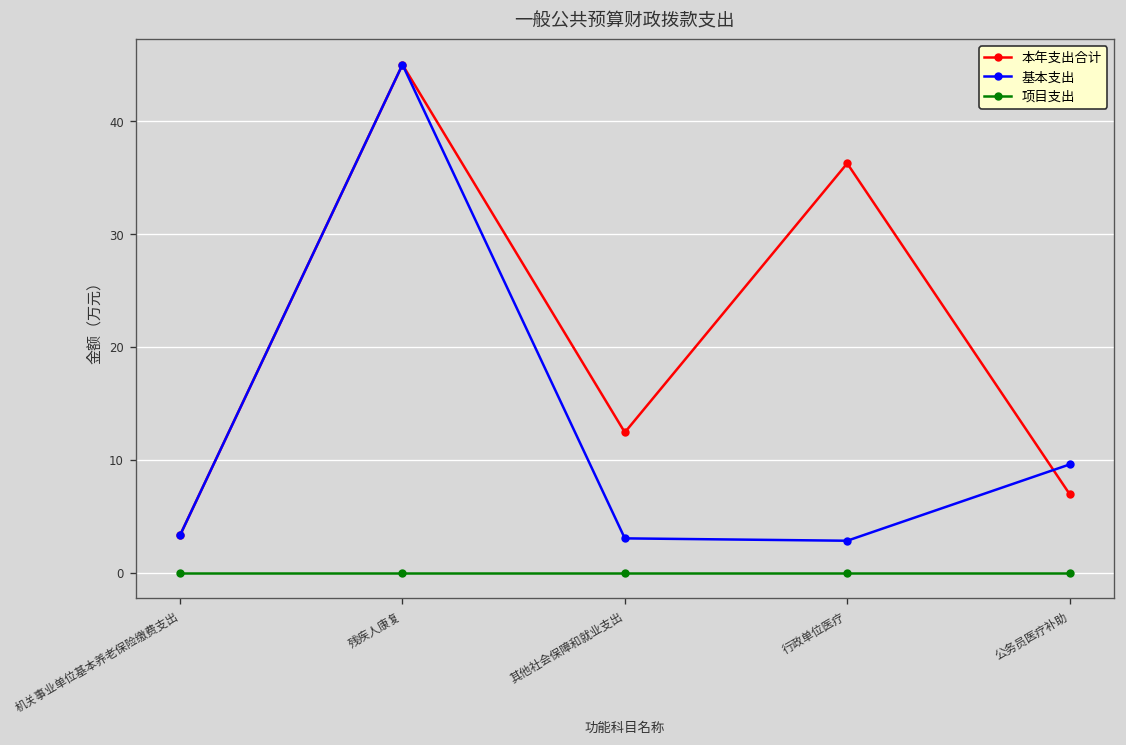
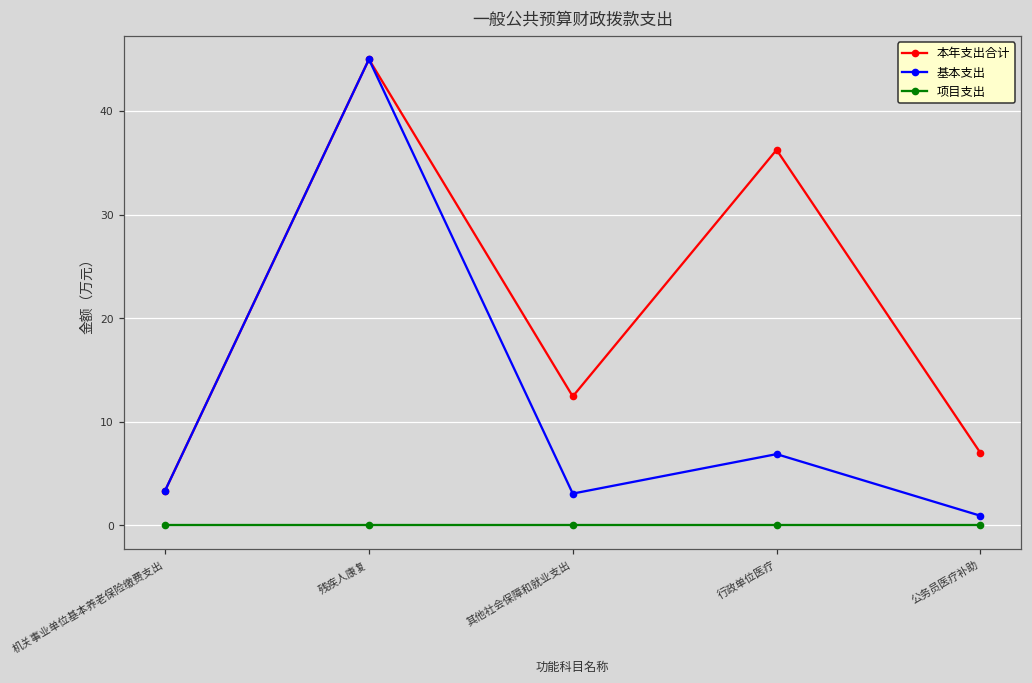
  {
    "本年支出合计": {
      "其他社会保障和就业支出": 12,
      "行政单位医疗": 36,
      "公务员医疗补助": 7
    },
    "基本支出": {
      "其他社会保障和就业支出": 3,
-     "行政单位医疗": 3,
-     "公务员医疗补助": 10
+     "行政单位医疗": 7,
+     "公务员医疗补助": 1
    },
    "项目支出": {
      "机关事业单位基本养老保险缴费支出": 0,
      "残疾人康复": 0,
      "其他社会保障和就业支出": 0,
      "行政单位医疗": 0,
      "公务员医疗补助": 0
    }
  }
